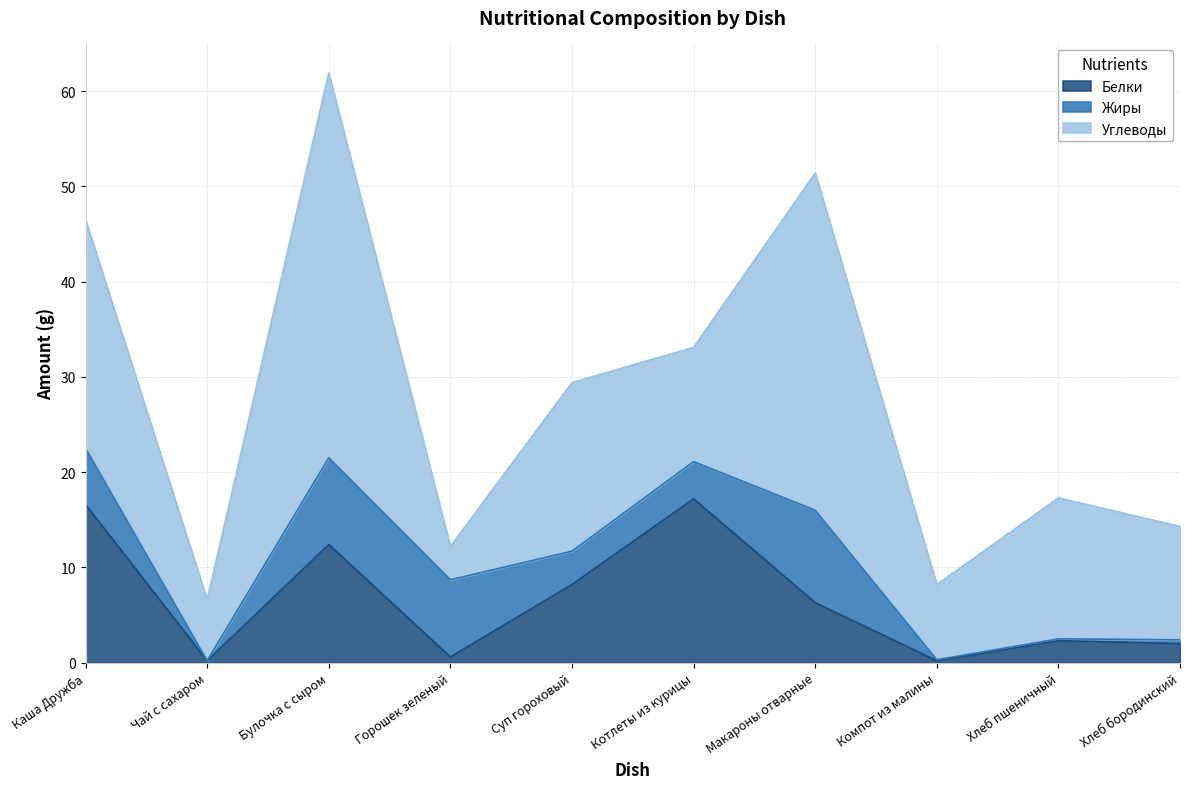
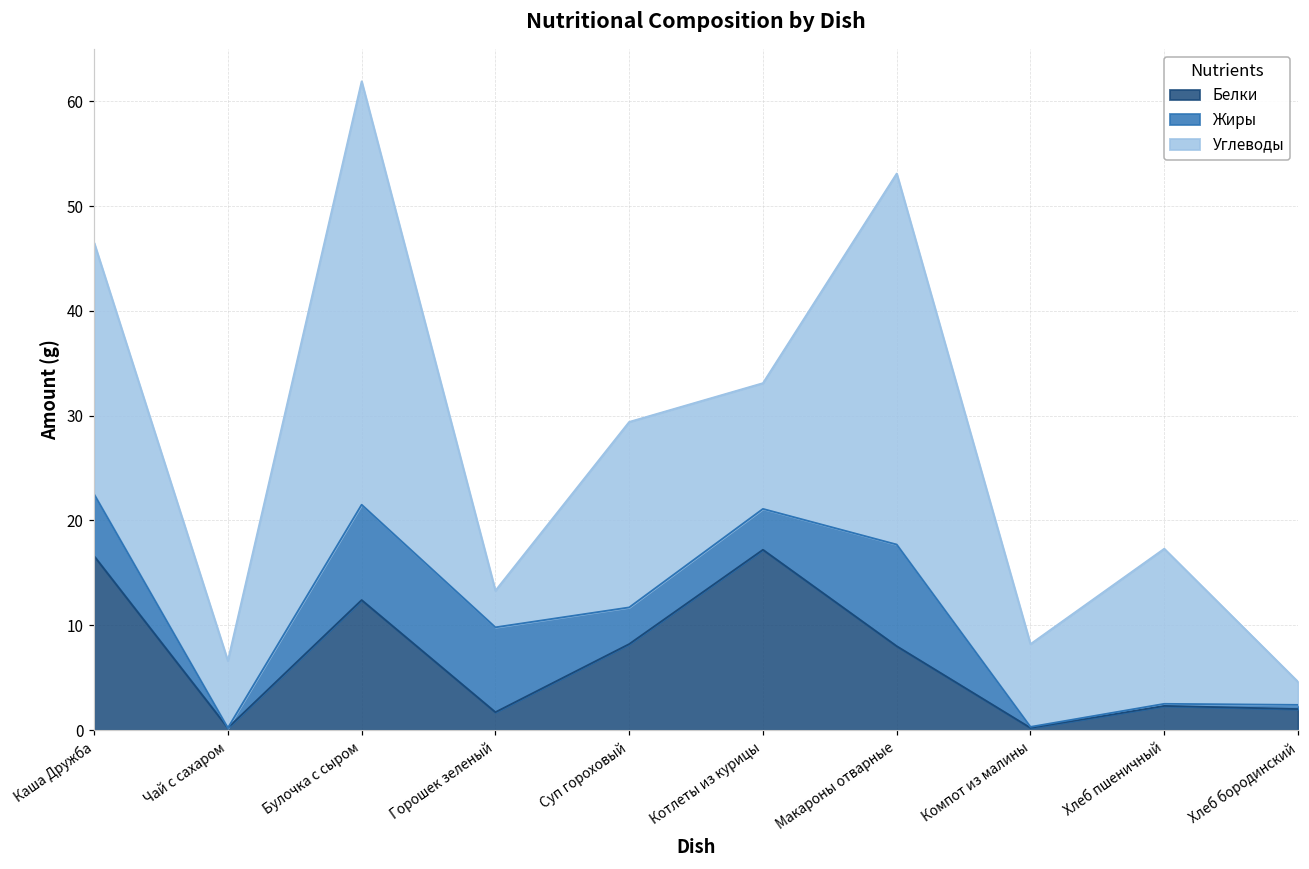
  {
    "Белки": {
      "Каша Дружба": 17,
      "Булочка с сыром": 12,
-     "Горошек зеленый": 1,
+     "Горошек зеленый": 2,
      "Суп гороховый": 8,
      "Котлеты из курицы": 17,
-     "Макароны отварные": 6,
+     "Макароны отварные": 8,
      "Хлеб бородинский": 2
    },
    "Жиры": {
      "Каша Дружба": 6,
      "Булочка с сыром": 9,
      "Горошек зеленый": 8,
      "Суп гороховый": 4,
      "Котлеты из курицы": 4,
      "Макароны отварные": 10,
      "Хлеб бородинский": 0
    },
    "Углеводы": {
      "Каша Дружба": 24,
      "Чай с сахаром": 6,
      "Булочка с сыром": 40,
      "Горошек зеленый": 4,
      "Суп гороховый": 18,
      "Котлеты из курицы": 12,
      "Макароны отварные": 35,
      "Компот из малины": 8,
      "Хлеб пшеничный": 15,
-     "Хлеб бородинский": 12
+     "Хлеб бородинский": 2
    }
  }
